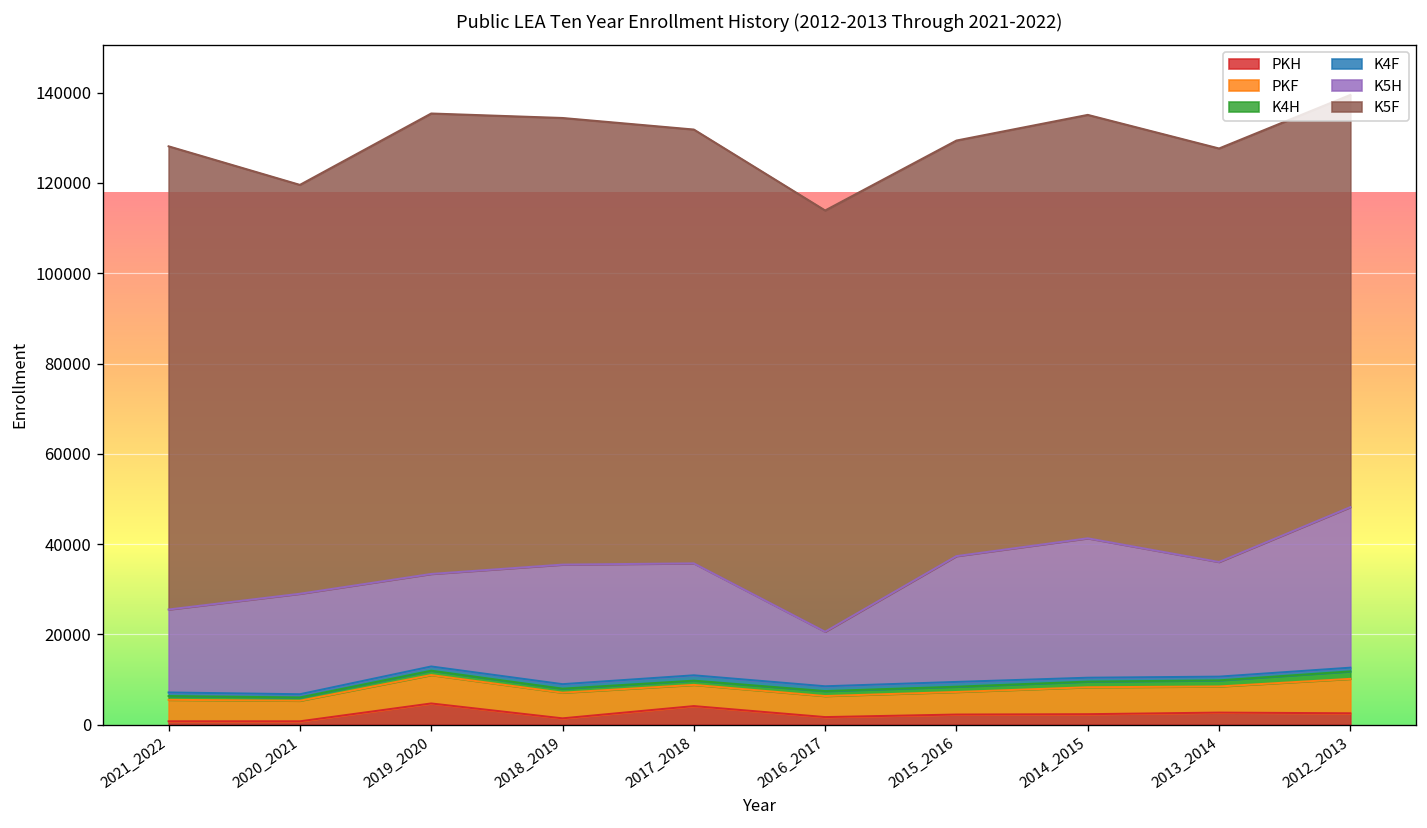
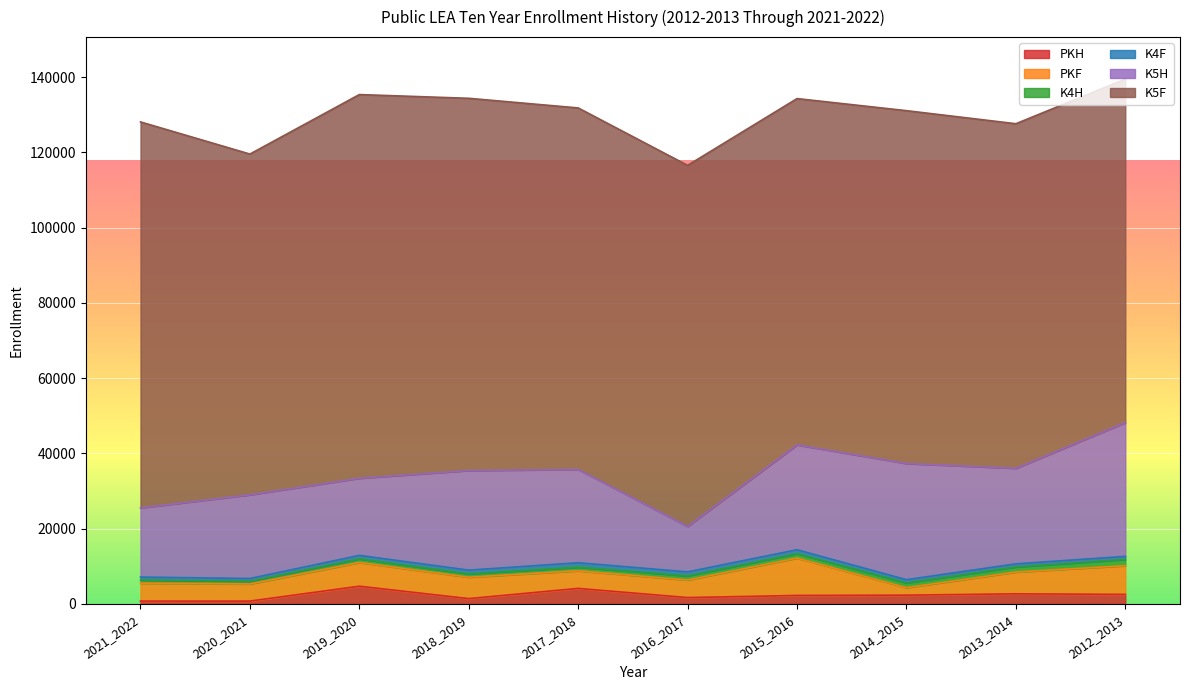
  {
    "PKH": {
      "2021_2022": 1000,
      "2020_2021": 1000,
      "2019_2020": 5000,
      "2018_2019": 1000,
      "2017_2018": 4000,
      "2016_2017": 2000,
      "2015_2016": 2000,
      "2014_2015": 2000,
      "2013_2014": 3000,
      "2012_2013": 3000
    },
    "PKF": {
      "2021_2022": 5000,
      "2020_2021": 5000,
      "2019_2020": 6000,
      "2018_2019": 6000,
      "2017_2018": 5000,
      "2016_2017": 5000,
-     "2015_2016": 5000,
-     "2014_2015": 6000,
+     "2015_2016": 10000,
+     "2014_2015": 2000,
      "2013_2014": 6000,
      "2012_2013": 8000
    },
    "K4H": {
      "2021_2022": 1000,
      "2020_2021": 1000,
      "2019_2020": 1000,
      "2018_2019": 1000,
      "2017_2018": 1000,
      "2016_2017": 1000,
      "2015_2016": 1000,
      "2014_2015": 1000,
      "2013_2014": 1000,
      "2012_2013": 2000
    },
    "K4F": {
      "2021_2022": 1000,
      "2020_2021": 1000,
      "2019_2020": 1000,
      "2018_2019": 1000,
      "2017_2018": 1000,
      "2016_2017": 1000,
      "2015_2016": 1000,
      "2014_2015": 1000,
      "2013_2014": 1000,
      "2012_2013": 1000
    },
    "K5H": {
      "2021_2022": 18000,
      "2020_2021": 22000,
      "2019_2020": 20000,
      "2018_2019": 26000,
      "2017_2018": 25000,
      "2016_2017": 12000,
      "2015_2016": 28000,
      "2014_2015": 31000,
      "2013_2014": 25000,
      "2012_2013": 36000
    },
    "K5F": {
      "2021_2022": 103000,
      "2020_2021": 91000,
      "2019_2020": 102000,
      "2018_2019": 99000,
      "2017_2018": 96000,
-     "2016_2017": 93000,
+     "2016_2017": 96000,
      "2015_2016": 92000,
      "2014_2015": 94000,
      "2013_2014": 92000
    }
  }
